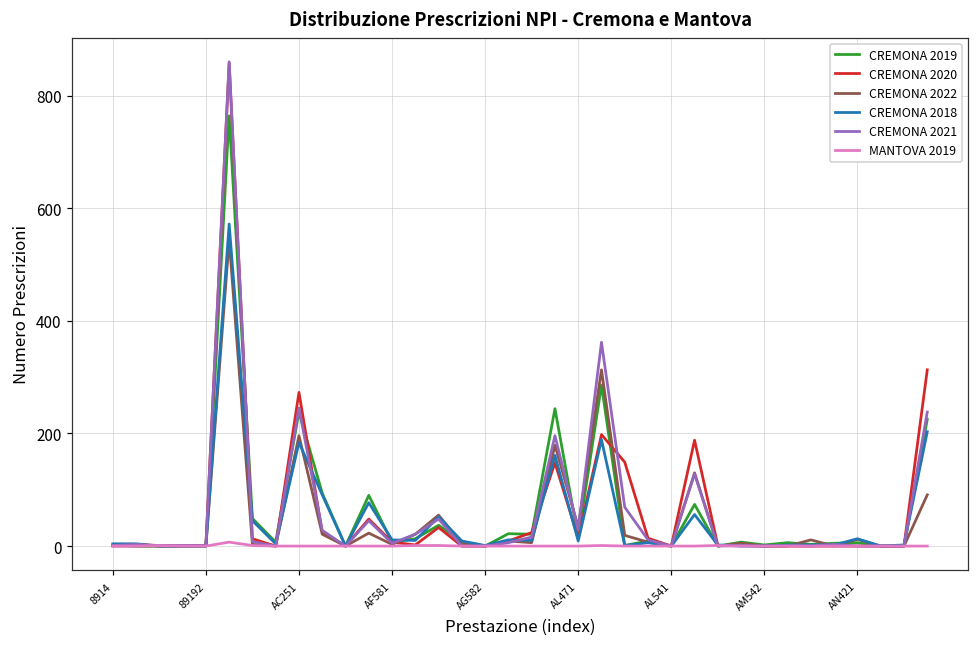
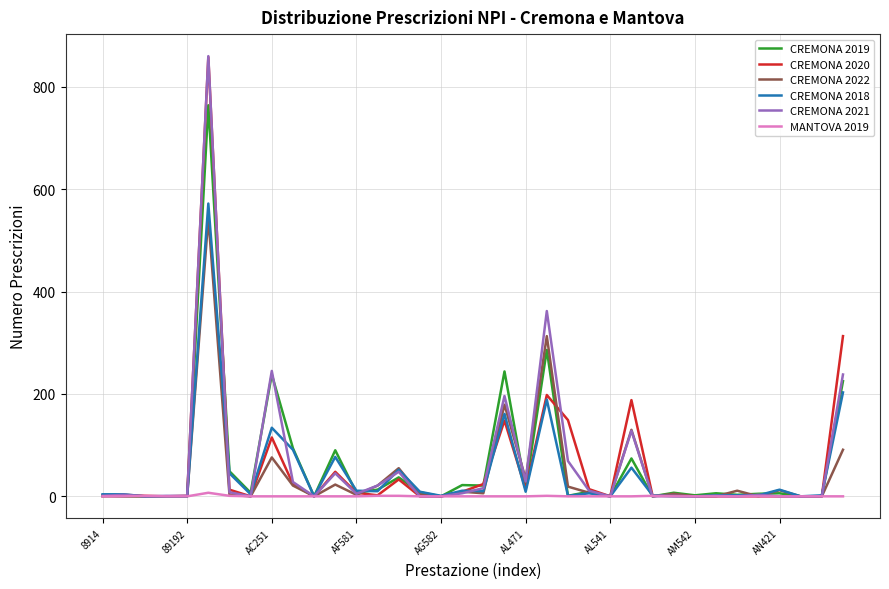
  {
    "CREMONA 2019": {
      "AC251": 240,
      "AN421": 10
    },
    "CREMONA 2020": {
-     "AC251": 270
+     "AC251": 120
    },
    "CREMONA 2022": {
-     "AC251": 200,
+     "AC251": 80,
      "AL471": 30
    },
    "CREMONA 2018": {
-     "AC251": 180
+     "AC251": 130
    },
    "CREMONA 2021": {
      "AC251": 250,
      "AL471": 30
    },
    "MANTOVA 2019": {
      "AC251": 0,
      "AL471": 0
    }
  }
